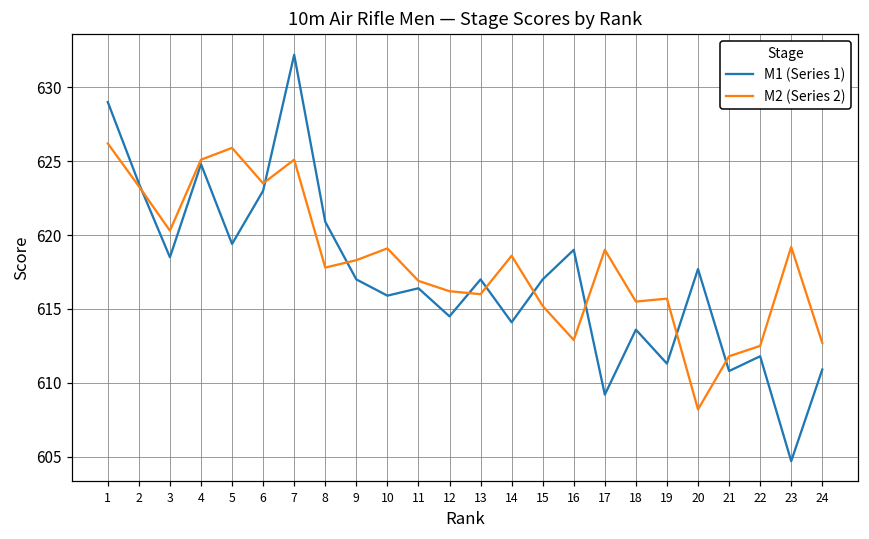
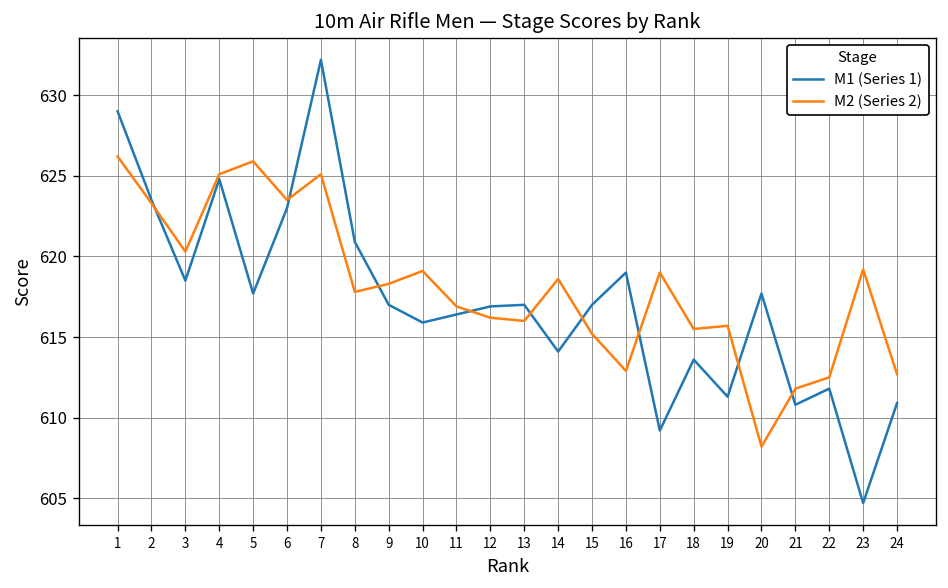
  {
    "M1 (Series 1)": {
      "1": 629.0,
      "2": 623.5,
      "3": 618.5,
      "4": 624.8,
-     "5": 619.4,
+     "5": 617.7,
      "6": 623.0,
      "7": 632.2,
      "8": 620.9,
      "9": 617.0,
      "10": 615.9,
      "11": 616.4,
-     "12": 614.5,
+     "12": 616.9,
      "13": 617.0,
      "14": 614.1,
      "15": 617.0,
      "16": 619.0,
      "17": 609.2,
      "18": 613.6,
      "19": 611.3,
      "20": 617.7,
      "21": 610.8,
      "22": 611.8,
      "23": 604.7,
      "24": 610.9
    },
    "M2 (Series 2)": {
      "1": 626.2,
      "2": 623.3,
      "3": 620.3,
      "4": 625.1,
      "5": 625.9,
      "6": 623.5,
      "7": 625.1,
      "8": 617.8,
      "9": 618.3,
      "10": 619.1,
      "11": 616.9,
      "12": 616.2,
      "13": 616.0,
      "14": 618.6,
      "15": 615.2,
      "16": 612.9,
      "17": 619.0,
      "18": 615.5,
      "19": 615.7,
      "20": 608.2,
      "21": 611.8,
      "22": 612.5,
      "23": 619.2,
      "24": 612.7
    }
  }
